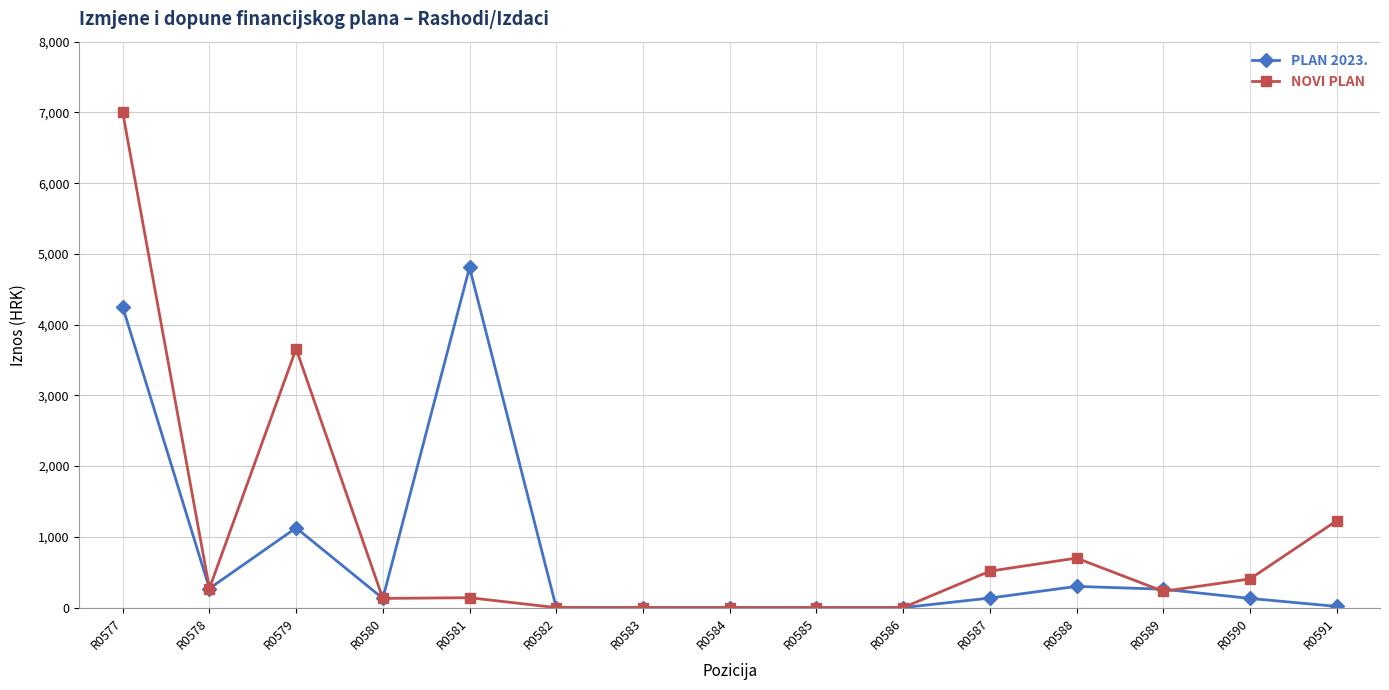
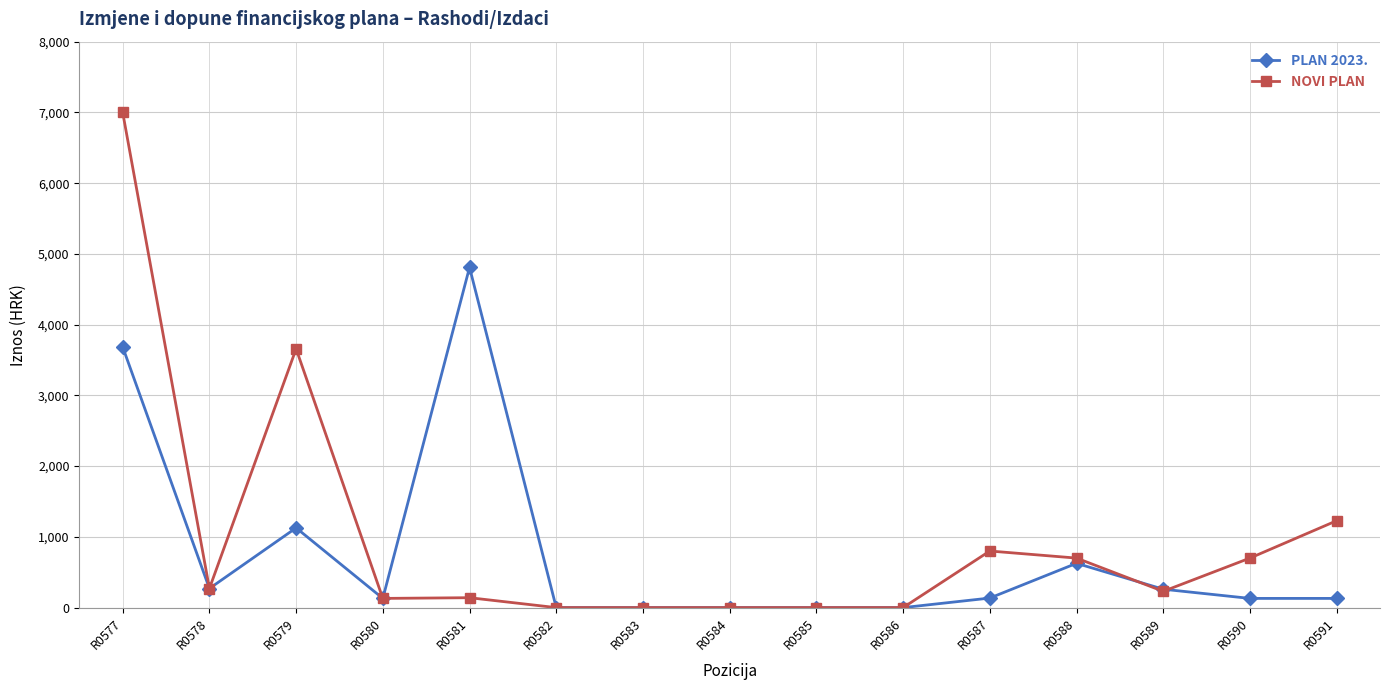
  {
    "PLAN 2023.": {
-     "R0577": "4,300",
+     "R0577": "3,700",
      "R0579": "1,100",
      "R0581": "4,800",
      "R0587": "100",
-     "R0588": "300",
+     "R0588": "600",
      "R0590": "100",
-     "R0591": "0"
+     "R0591": "100"
    },
    "NOVI PLAN": {
      "R0577": "7,000",
      "R0579": "3,700",
      "R0581": "100",
-     "R0587": "500",
+     "R0587": "800",
      "R0588": "700",
-     "R0590": "400",
+     "R0590": "700",
      "R0591": "1,200"
    }
  }
